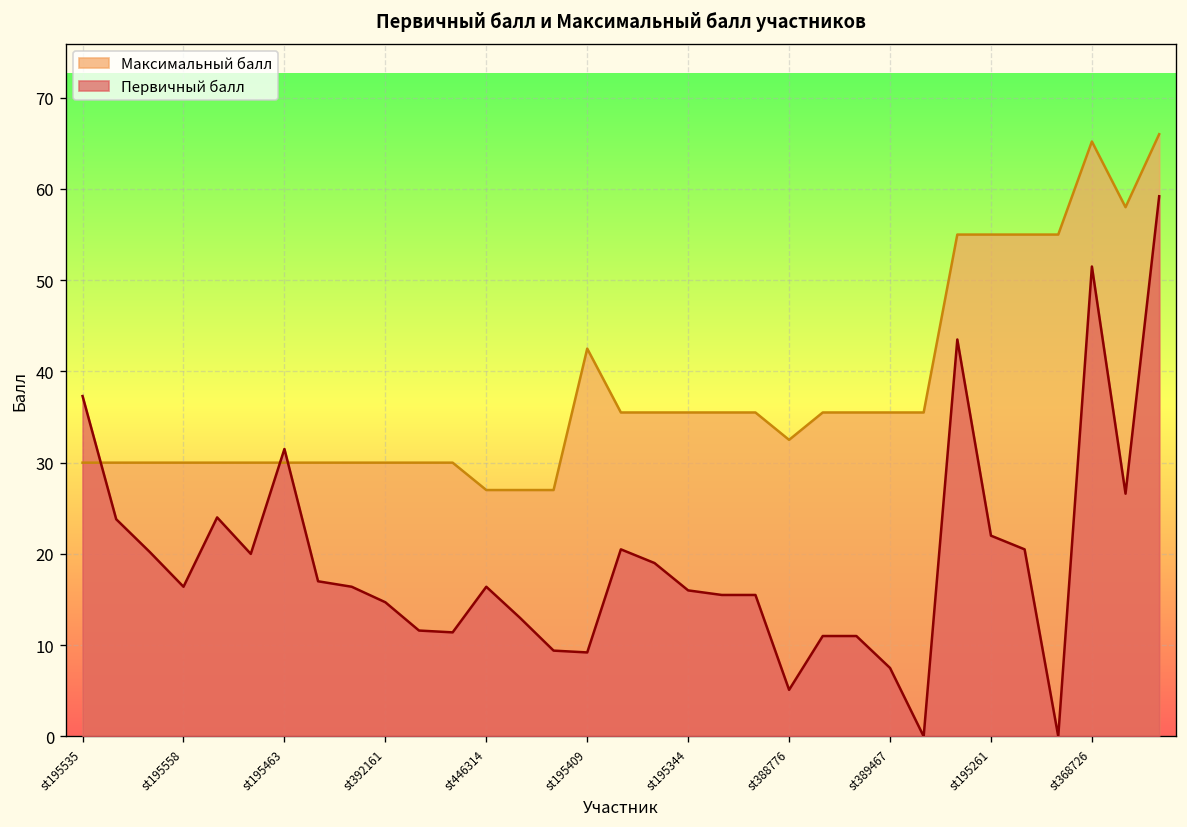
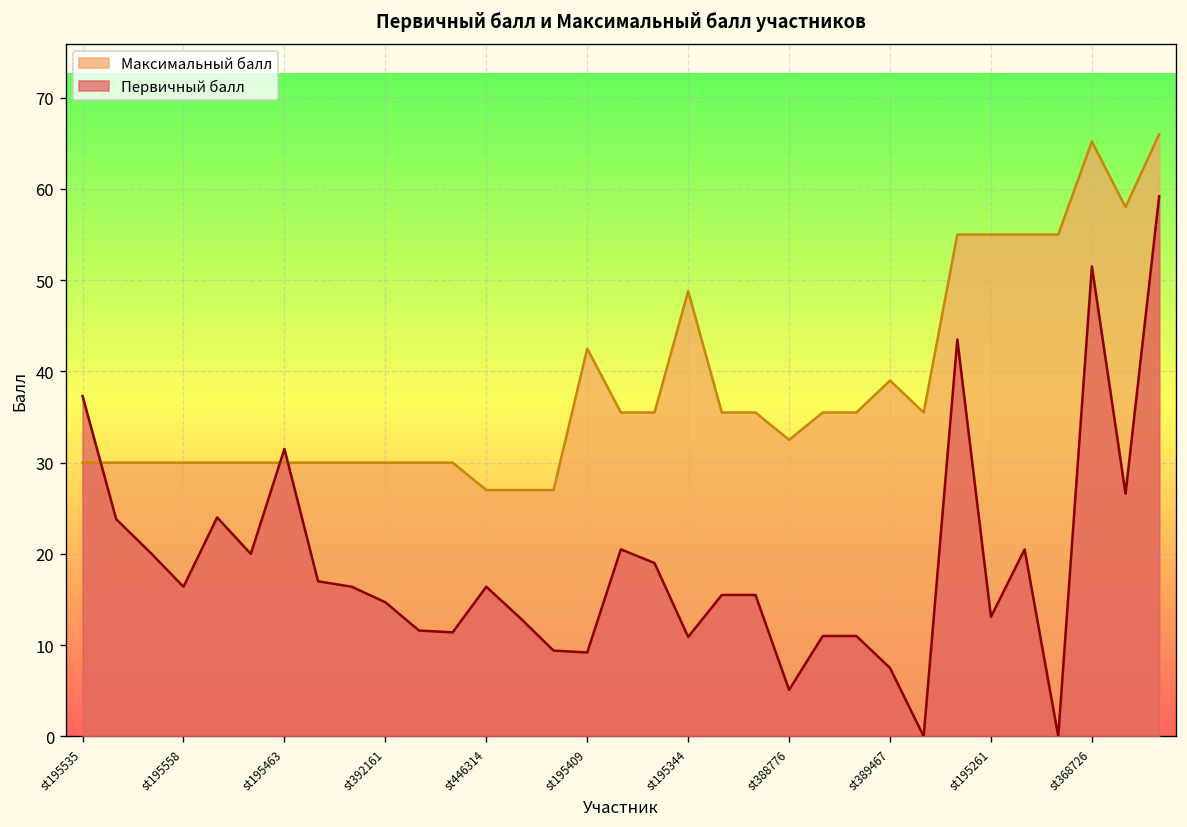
  {
    "Максимальный балл": {
      "st195535": 30,
      "st195558": 30,
      "st195463": 30,
      "st392161": 30,
      "st446314": 27,
      "st195409": 43,
-     "st195344": 36,
+     "st195344": 49,
      "st388776": 33,
-     "st389467": 36,
+     "st389467": 39,
      "st195261": 55,
      "st368726": 65
    },
    "Первичный балл": {
      "st195535": 37,
      "st195558": 16,
      "st195463": 32,
      "st392161": 15,
      "st446314": 16,
      "st195409": 9,
-     "st195344": 16,
+     "st195344": 11,
      "st388776": 5,
      "st389467": 8,
-     "st195261": 22,
+     "st195261": 13,
      "st368726": 52
    }
  }
